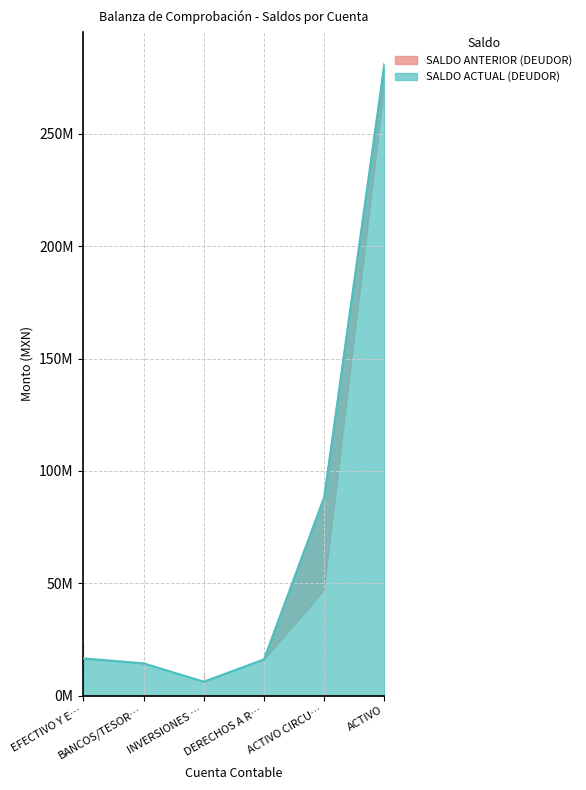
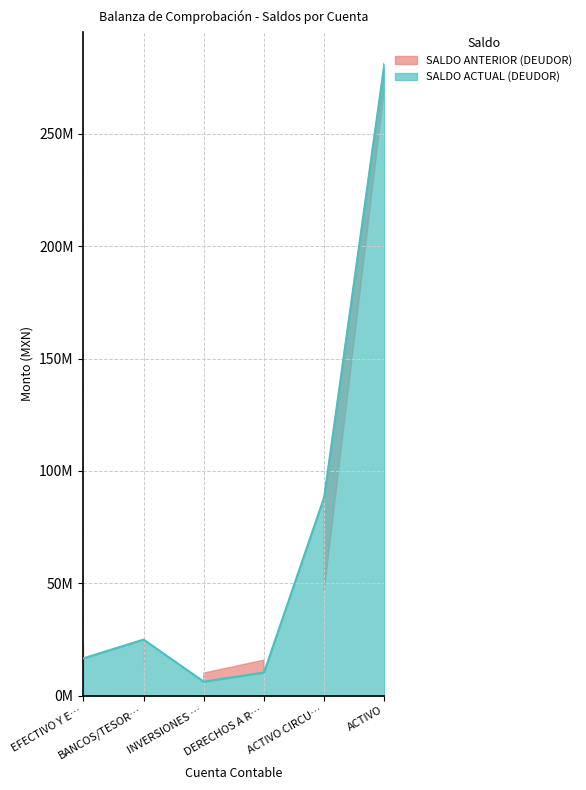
  {
    "EFECTIVO Y E…": 17000000,
-   "BANCOS/TESOR…": 14000000,
+   "BANCOS/TESOR…": 25000000,
    "INVERSIONES …": 6000000,
-   "DERECHOS A R…": 16000000,
+   "DERECHOS A R…": 10000000,
    "ACTIVO CIRCU…": 88000000,
    "ACTIVO": 281000000
  }
